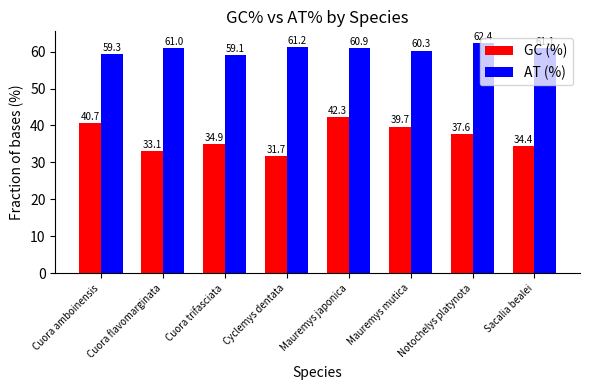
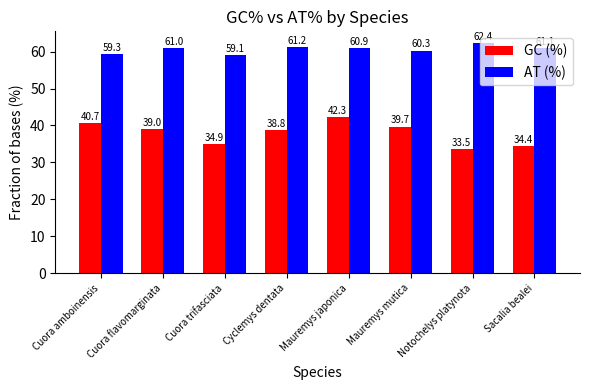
  {
    "GC (%)": {
      "Cuora amboinensis": 40.7,
-     "Cuora flavomarginata": 33.1,
+     "Cuora flavomarginata": 39.0,
      "Cuora trifasciata": 34.9,
-     "Cyclemys dentata": 31.7,
+     "Cyclemys dentata": 38.8,
      "Mauremys japonica": 42.3,
      "Mauremys mutica": 39.7,
-     "Notochelys platynota": 37.6,
+     "Notochelys platynota": 33.5,
      "Sacalia bealei": 34.4
    },
    "AT (%)": {
      "Cuora amboinensis": 59.3,
      "Cuora flavomarginata": 61.0,
      "Cuora trifasciata": 59.1,
      "Cyclemys dentata": 61.2,
      "Mauremys japonica": 60.9,
      "Mauremys mutica": 60.3
    }
  }
